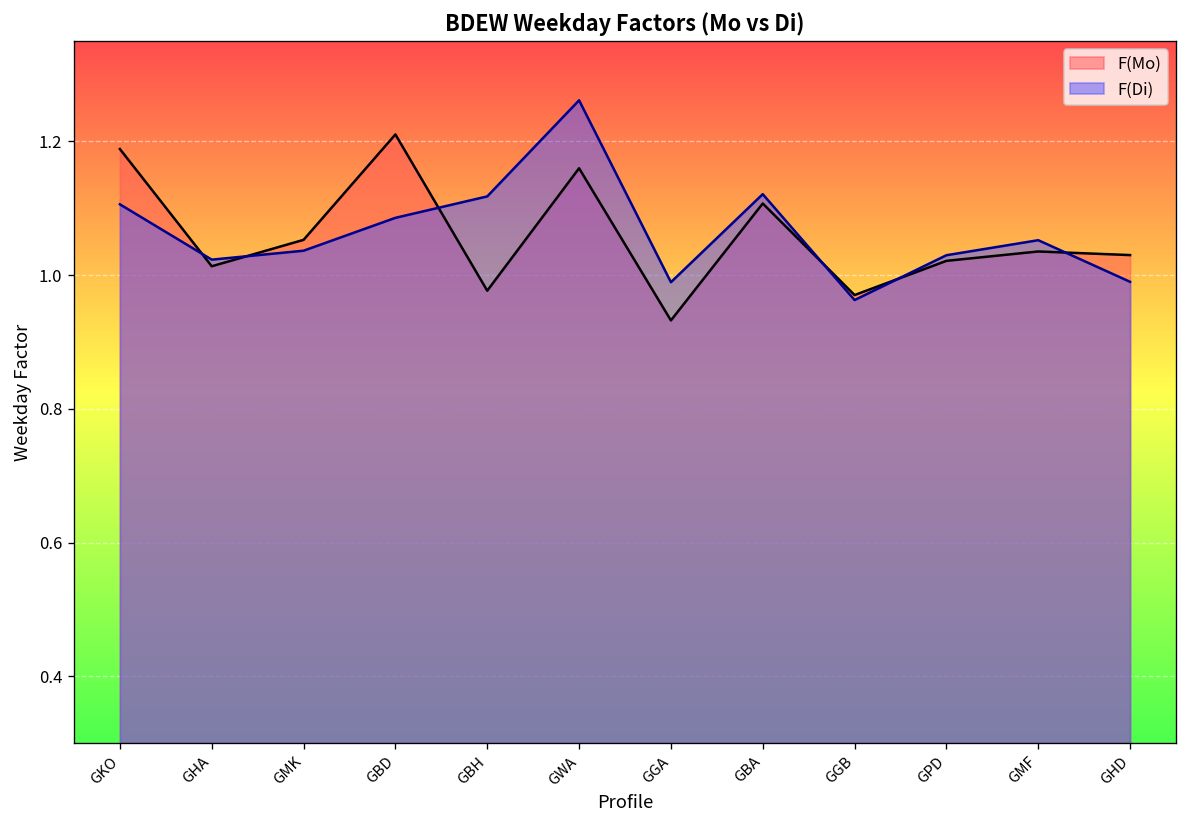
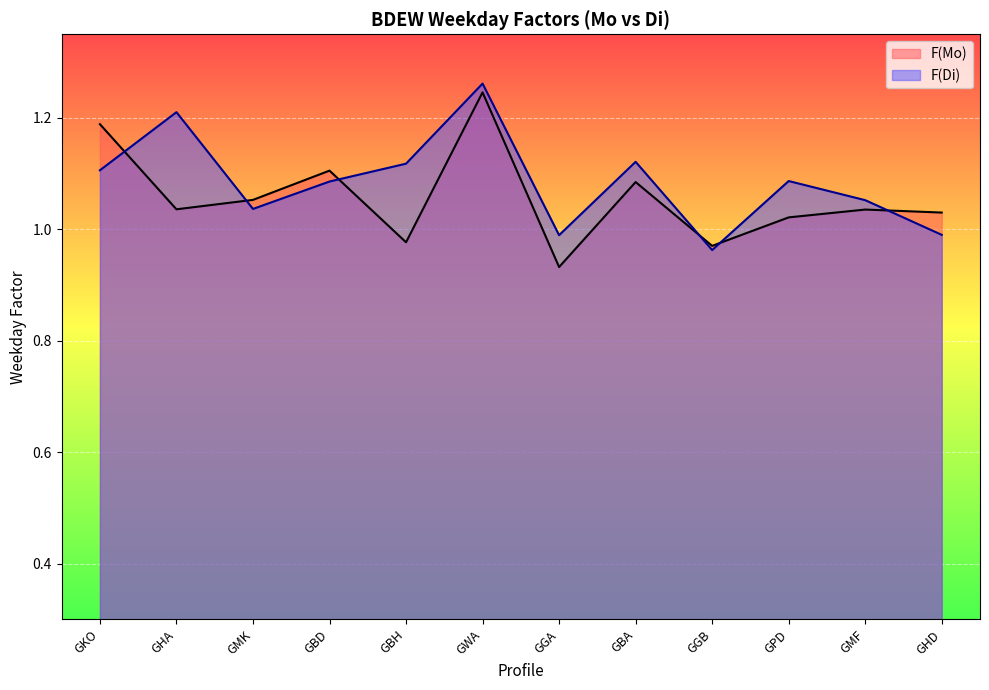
  {
    "F(Mo)": {
      "GKO": 1.19,
-     "GHA": 1.01,
+     "GHA": 1.04,
      "GMK": 1.05,
-     "GBD": 1.21,
+     "GBD": 1.11,
      "GBH": 0.98,
-     "GWA": 1.16,
+     "GWA": 1.25,
      "GGA": 0.93,
-     "GBA": 1.11,
+     "GBA": 1.08,
      "GGB": 0.97,
      "GPD": 1.02,
      "GMF": 1.04,
      "GHD": 1.03
    },
    "F(Di)": {
      "GKO": 1.11,
-     "GHA": 1.02,
+     "GHA": 1.21,
      "GMK": 1.04,
      "GBD": 1.09,
      "GBH": 1.12,
      "GWA": 1.26,
      "GGA": 0.99,
      "GBA": 1.12,
      "GGB": 0.96,
-     "GPD": 1.03,
+     "GPD": 1.09,
      "GMF": 1.05,
      "GHD": 0.99
    }
  }
